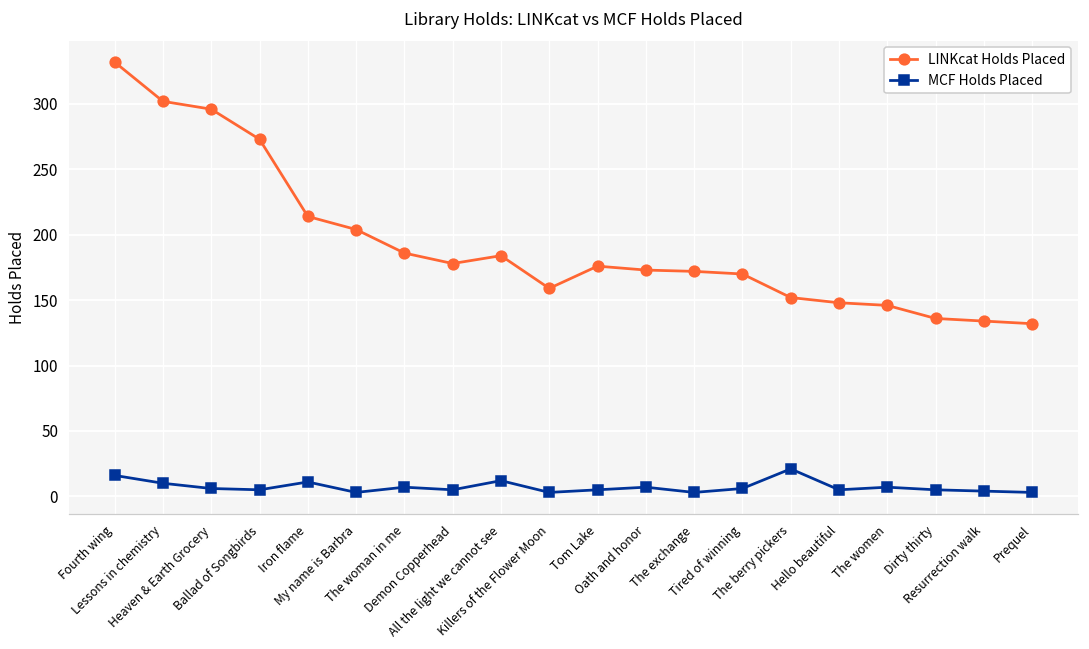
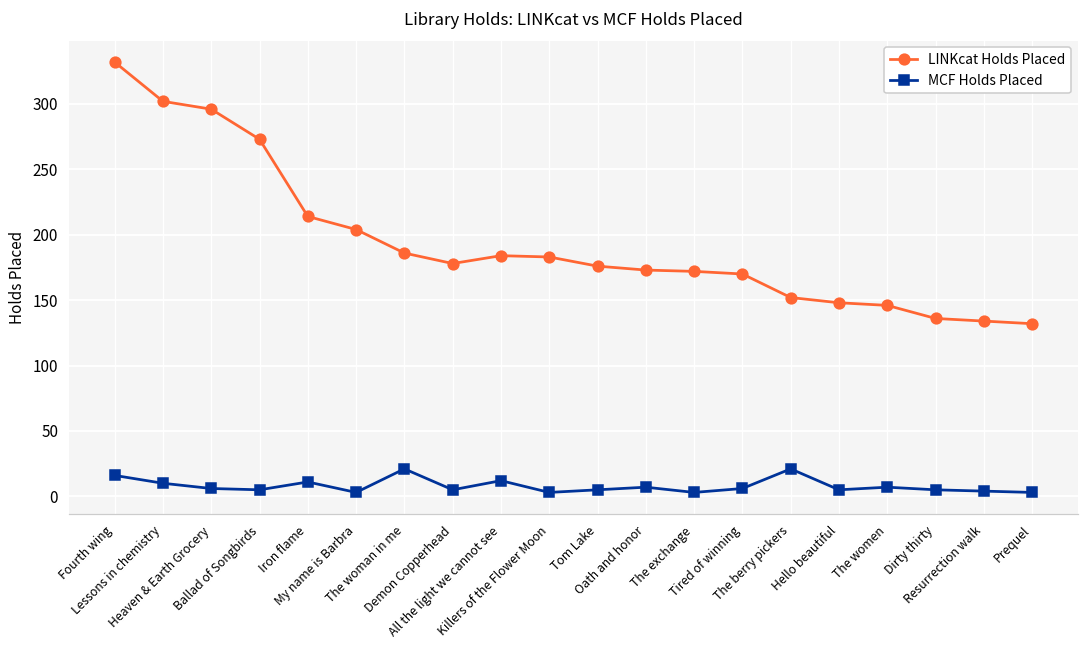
  {
    "LINKcat Holds Placed": {
      "Fourth wing": 332,
      "Lessons in chemistry": 302,
      "Heaven & Earth Grocery": 296,
      "Ballad of Songbirds": 273,
      "Iron flame": 214,
      "My name is Barbra": 204,
      "The woman in me": 186,
      "Demon Copperhead": 178,
      "All the light we cannot see": 184,
-     "Killers of the Flower Moon": 159,
+     "Killers of the Flower Moon": 183,
      "Tom Lake": 176,
      "Oath and honor": 173,
      "The exchange": 172,
      "Tired of winning": 170,
      "The berry pickers": 152,
      "Hello beautiful": 148,
      "The women": 146,
      "Dirty thirty": 136,
      "Resurrection walk": 134,
      "Prequel": 132
    },
    "MCF Holds Placed": {
      "Fourth wing": 16,
      "Lessons in chemistry": 10,
      "Heaven & Earth Grocery": 6,
      "Ballad of Songbirds": 5,
      "Iron flame": 11,
      "My name is Barbra": 3,
-     "The woman in me": 7,
+     "The woman in me": 21,
      "Demon Copperhead": 5,
      "All the light we cannot see": 12,
      "Killers of the Flower Moon": 3,
      "Tom Lake": 5,
      "Oath and honor": 7,
      "The exchange": 3,
      "Tired of winning": 6,
      "The berry pickers": 21,
      "Hello beautiful": 5,
      "The women": 7,
      "Dirty thirty": 5,
      "Resurrection walk": 4,
      "Prequel": 3
    }
  }
